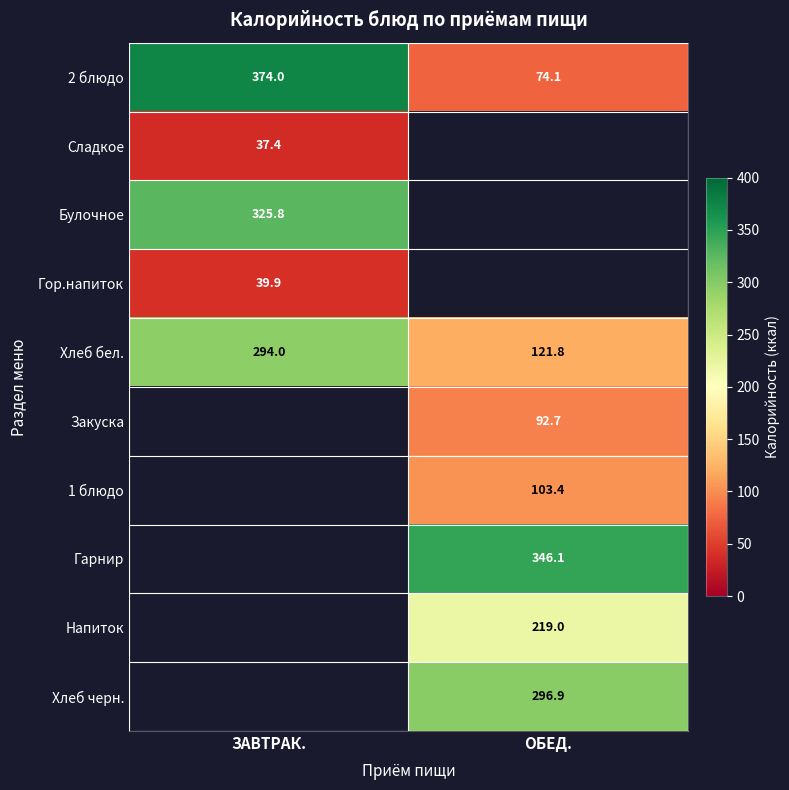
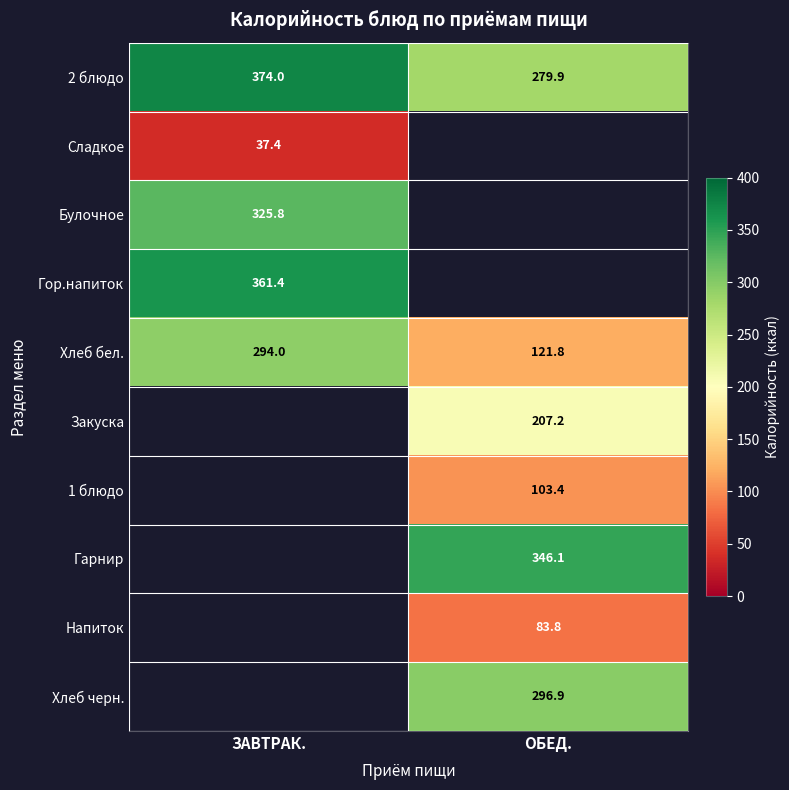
  {
    "2 блюдо": {
      "ЗАВТРАК.": 374.0,
-     "ОБЕД.": 74.1
+     "ОБЕД.": 279.9
    },
    "Сладкое": {
      "ЗАВТРАК.": 37.4
    },
    "Булочное": {
      "ЗАВТРАК.": 325.8
    },
    "Гор.напиток": {
-     "ЗАВТРАК.": 39.9
+     "ЗАВТРАК.": 361.4
    },
    "Хлеб бел.": {
      "ЗАВТРАК.": 294.0,
      "ОБЕД.": 121.8
    },
    "Закуска": {
-     "ОБЕД.": 92.7
+     "ОБЕД.": 207.2
    },
    "1 блюдо": {
      "ОБЕД.": 103.4
    },
    "Гарнир": {
      "ОБЕД.": 346.1
    },
    "Напиток": {
-     "ОБЕД.": 219.0
+     "ОБЕД.": 83.8
    },
    "Хлеб черн.": {
      "ОБЕД.": 296.9
    }
  }
